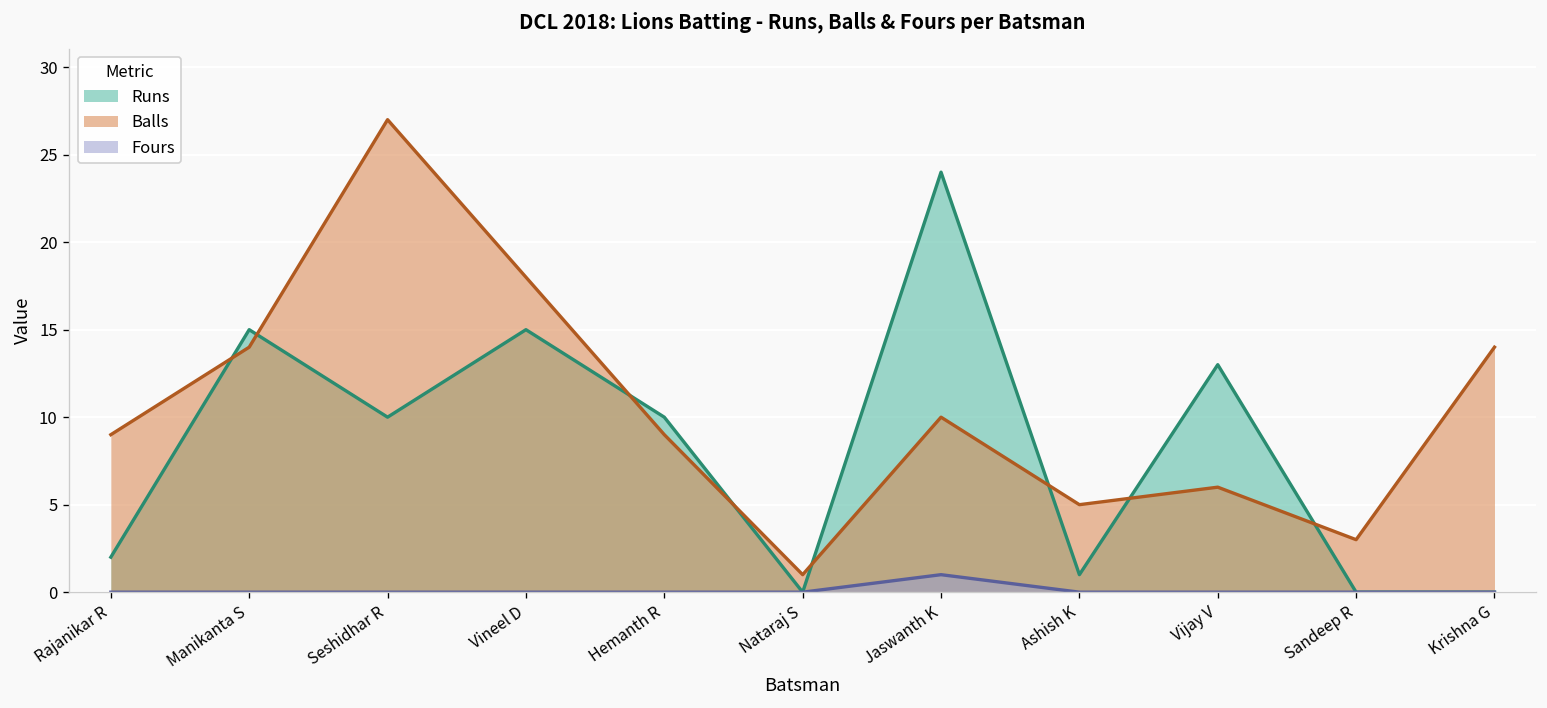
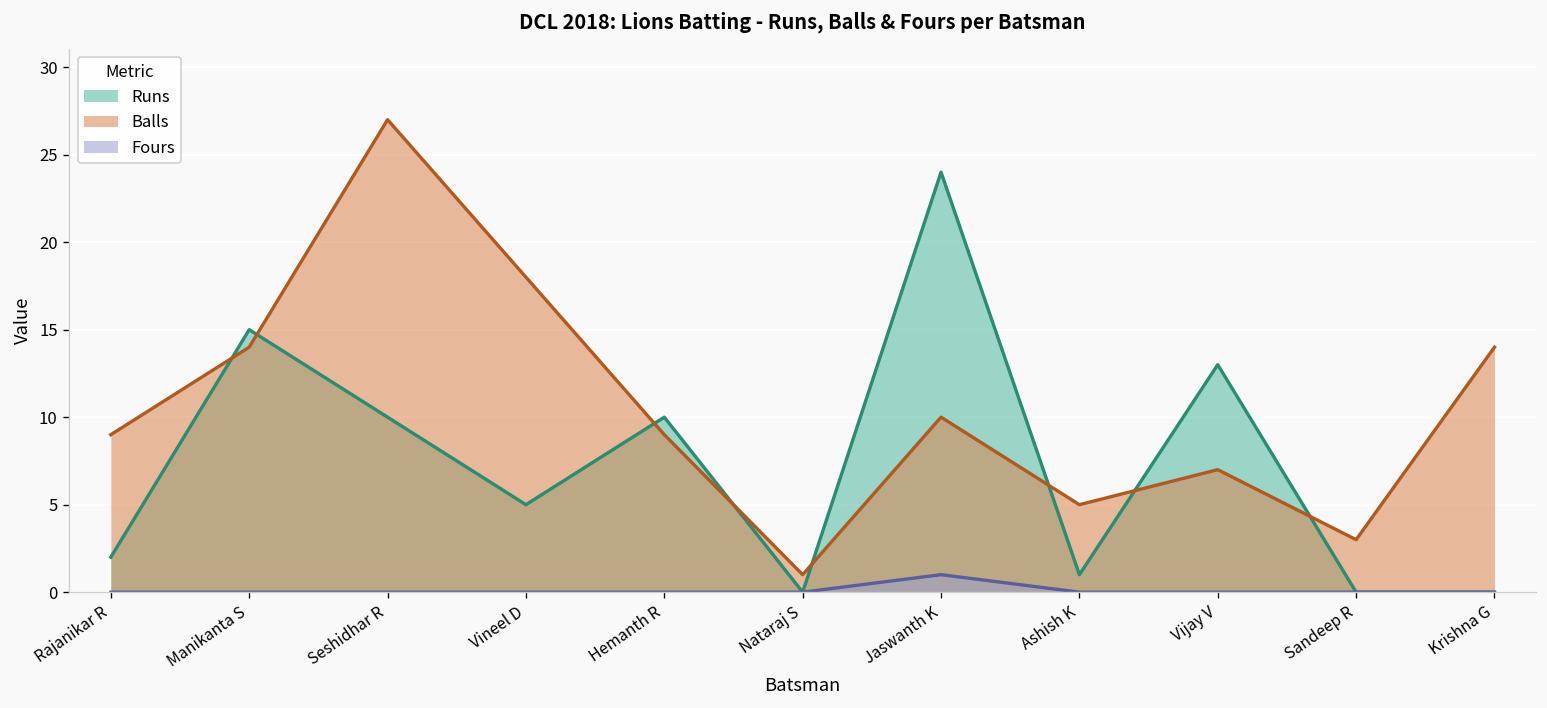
  {
    "Runs": {
      "Rajanikar R": 2,
      "Manikanta S": 15,
      "Seshidhar R": 10,
-     "Vineel D": 15,
+     "Vineel D": 5,
      "Hemanth R": 10,
      "Jaswanth K": 24,
      "Ashish K": 1,
      "Vijay V": 13
    },
    "Balls": {
      "Rajanikar R": 9,
      "Manikanta S": 14,
      "Seshidhar R": 27,
      "Vineel D": 18,
      "Hemanth R": 9,
      "Nataraj S": 1,
      "Jaswanth K": 10,
      "Ashish K": 5,
-     "Vijay V": 6,
+     "Vijay V": 7,
      "Sandeep R": 3,
      "Krishna G": 14
    },
    "Fours": {
      "Rajanikar R": 0,
      "Manikanta S": 0,
      "Seshidhar R": 0,
      "Vineel D": 0,
      "Hemanth R": 0,
      "Jaswanth K": 1,
      "Ashish K": 0,
      "Vijay V": 0
    }
  }
